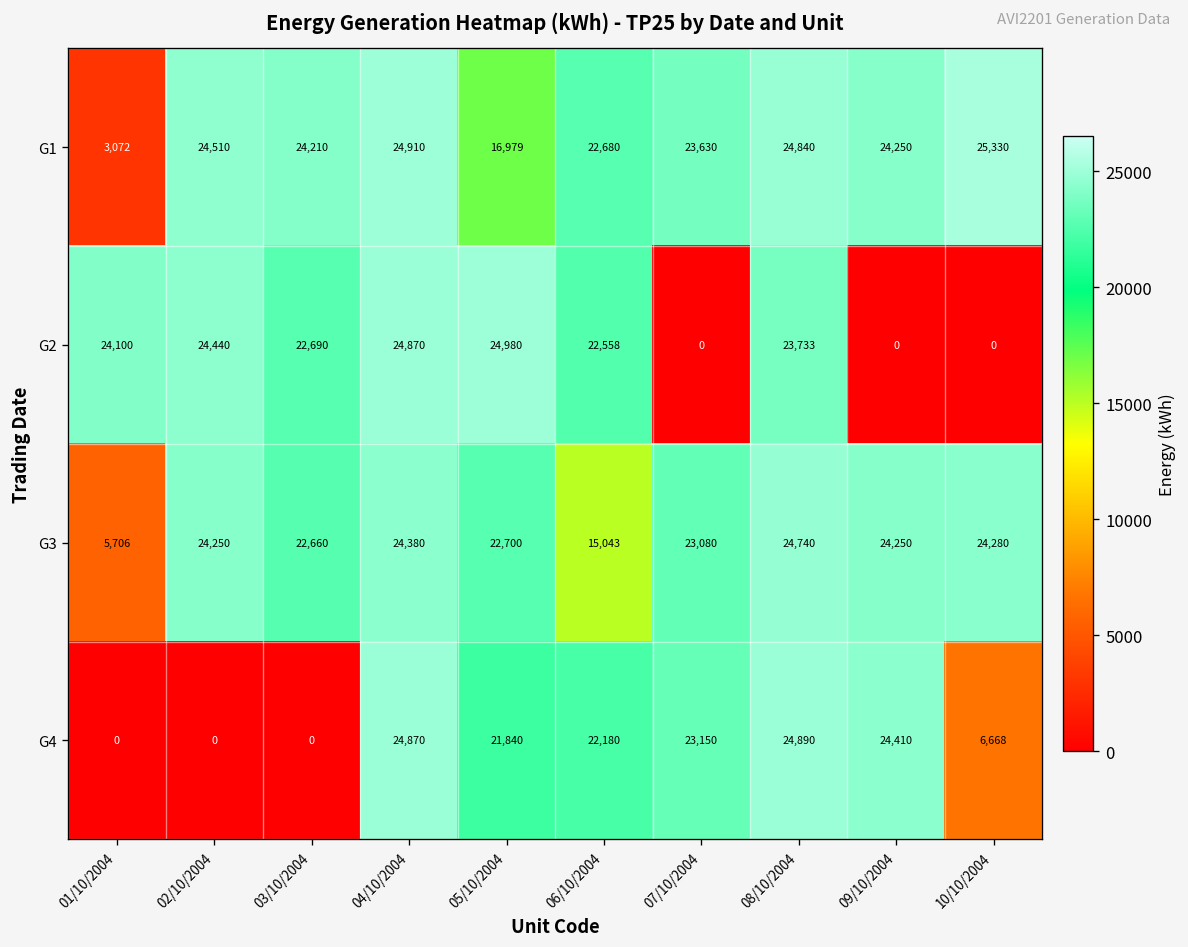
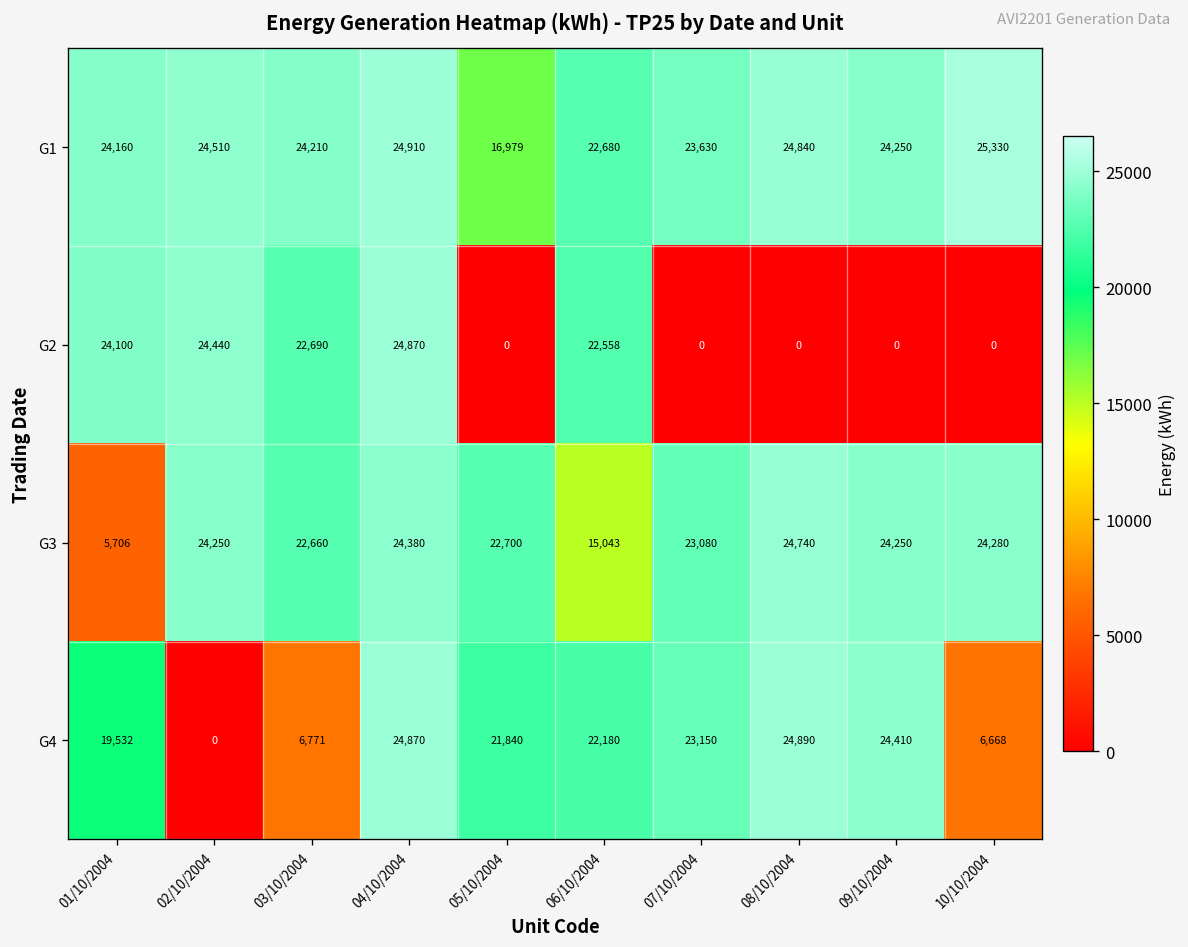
  {
    "G1": {
-     "01/10/2004": "3,072",
+     "01/10/2004": "24,160",
      "02/10/2004": "24,510",
      "03/10/2004": "24,210",
      "04/10/2004": "24,910",
      "05/10/2004": "16,979",
      "06/10/2004": "22,680",
      "07/10/2004": "23,630",
      "08/10/2004": "24,840",
      "09/10/2004": "24,250",
      "10/10/2004": "25,330"
    },
    "G2": {
      "01/10/2004": "24,100",
      "02/10/2004": "24,440",
      "03/10/2004": "22,690",
      "04/10/2004": "24,870",
-     "05/10/2004": "24,980",
+     "05/10/2004": "0",
      "06/10/2004": "22,558",
      "07/10/2004": "0",
-     "08/10/2004": "23,733",
+     "08/10/2004": "0",
      "09/10/2004": "0",
      "10/10/2004": "0"
    },
    "G3": {
      "01/10/2004": "5,706",
      "02/10/2004": "24,250",
      "03/10/2004": "22,660",
      "04/10/2004": "24,380",
      "05/10/2004": "22,700",
      "06/10/2004": "15,043",
      "07/10/2004": "23,080",
      "08/10/2004": "24,740",
      "09/10/2004": "24,250",
      "10/10/2004": "24,280"
    },
    "G4": {
-     "01/10/2004": "0",
+     "01/10/2004": "19,532",
      "02/10/2004": "0",
-     "03/10/2004": "0",
+     "03/10/2004": "6,771",
      "04/10/2004": "24,870",
      "05/10/2004": "21,840",
      "06/10/2004": "22,180",
      "07/10/2004": "23,150",
      "08/10/2004": "24,890",
      "09/10/2004": "24,410",
      "10/10/2004": "6,668"
    }
  }
